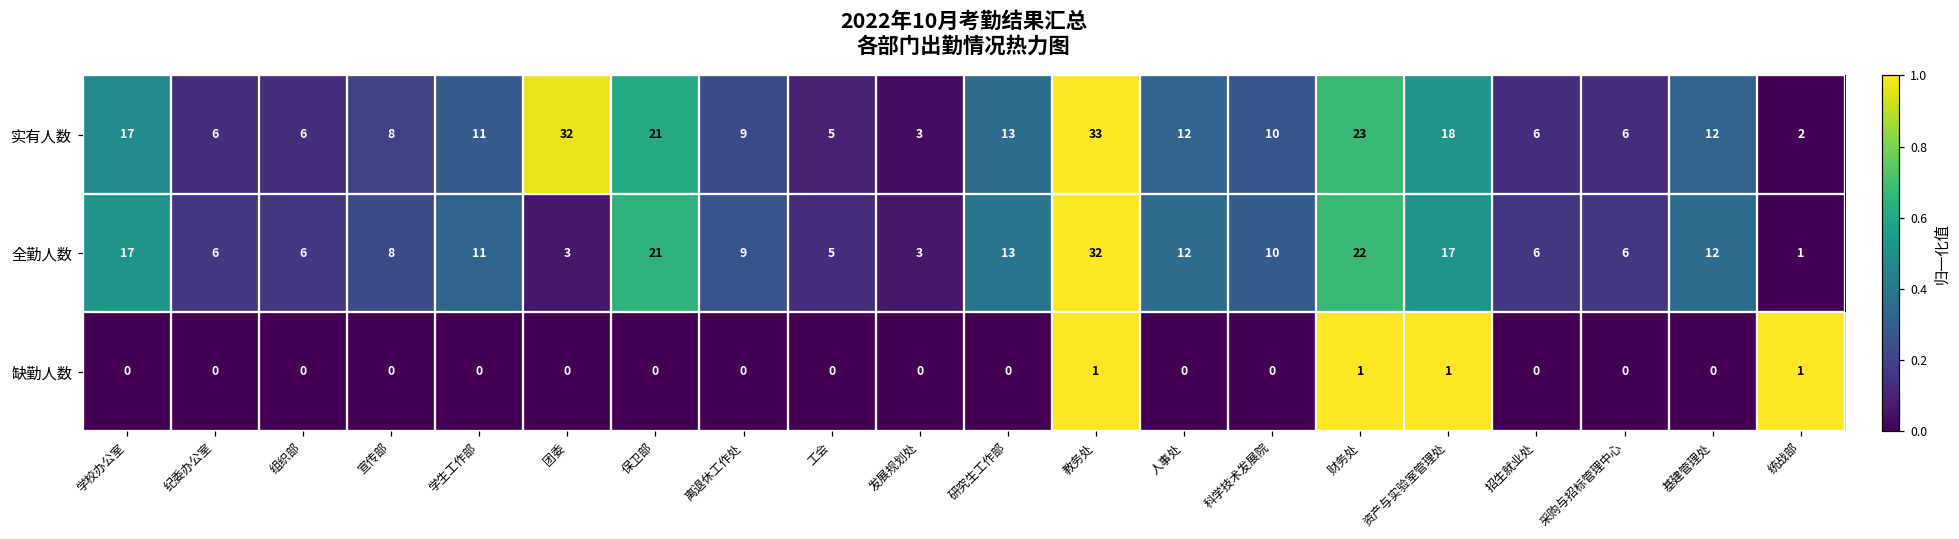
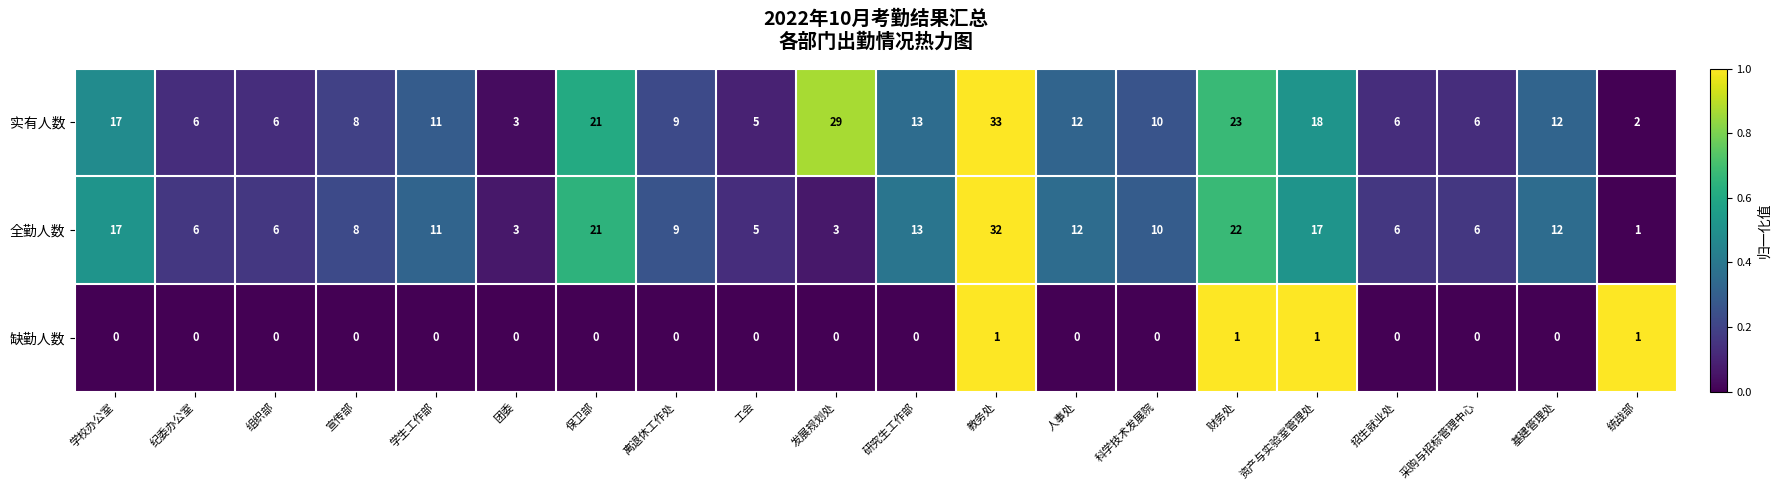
  {
    "实有人数": {
      "学校办公室": 17,
      "纪委办公室": 6,
      "组织部": 6,
      "宣传部": 8,
      "学生工作部": 11,
-     "团委": 32,
+     "团委": 3,
      "保卫部": 21,
      "离退休工作处": 9,
      "工会": 5,
-     "发展规划处": 3,
+     "发展规划处": 29,
      "研究生工作部": 13,
      "教务处": 33,
      "人事处": 12,
      "科学技术发展院": 10,
      "财务处": 23,
      "资产与实验室管理处": 18,
      "招生就业处": 6,
      "采购与招标管理中心": 6,
      "基建管理处": 12,
      "统战部": 2
    },
    "全勤人数": {
      "学校办公室": 17,
      "纪委办公室": 6,
      "组织部": 6,
      "宣传部": 8,
      "学生工作部": 11,
      "团委": 3,
      "保卫部": 21,
      "离退休工作处": 9,
      "工会": 5,
      "发展规划处": 3,
      "研究生工作部": 13,
      "教务处": 32,
      "人事处": 12,
      "科学技术发展院": 10,
      "财务处": 22,
      "资产与实验室管理处": 17,
      "招生就业处": 6,
      "采购与招标管理中心": 6,
      "基建管理处": 12,
      "统战部": 1
    },
    "缺勤人数": {
      "学校办公室": 0,
      "纪委办公室": 0,
      "组织部": 0,
      "宣传部": 0,
      "学生工作部": 0,
      "团委": 0,
      "保卫部": 0,
      "离退休工作处": 0,
      "工会": 0,
      "发展规划处": 0,
      "研究生工作部": 0,
      "教务处": 1,
      "人事处": 0,
      "科学技术发展院": 0,
      "财务处": 1,
      "资产与实验室管理处": 1,
      "招生就业处": 0,
      "采购与招标管理中心": 0,
      "基建管理处": 0,
      "统战部": 1
    }
  }
